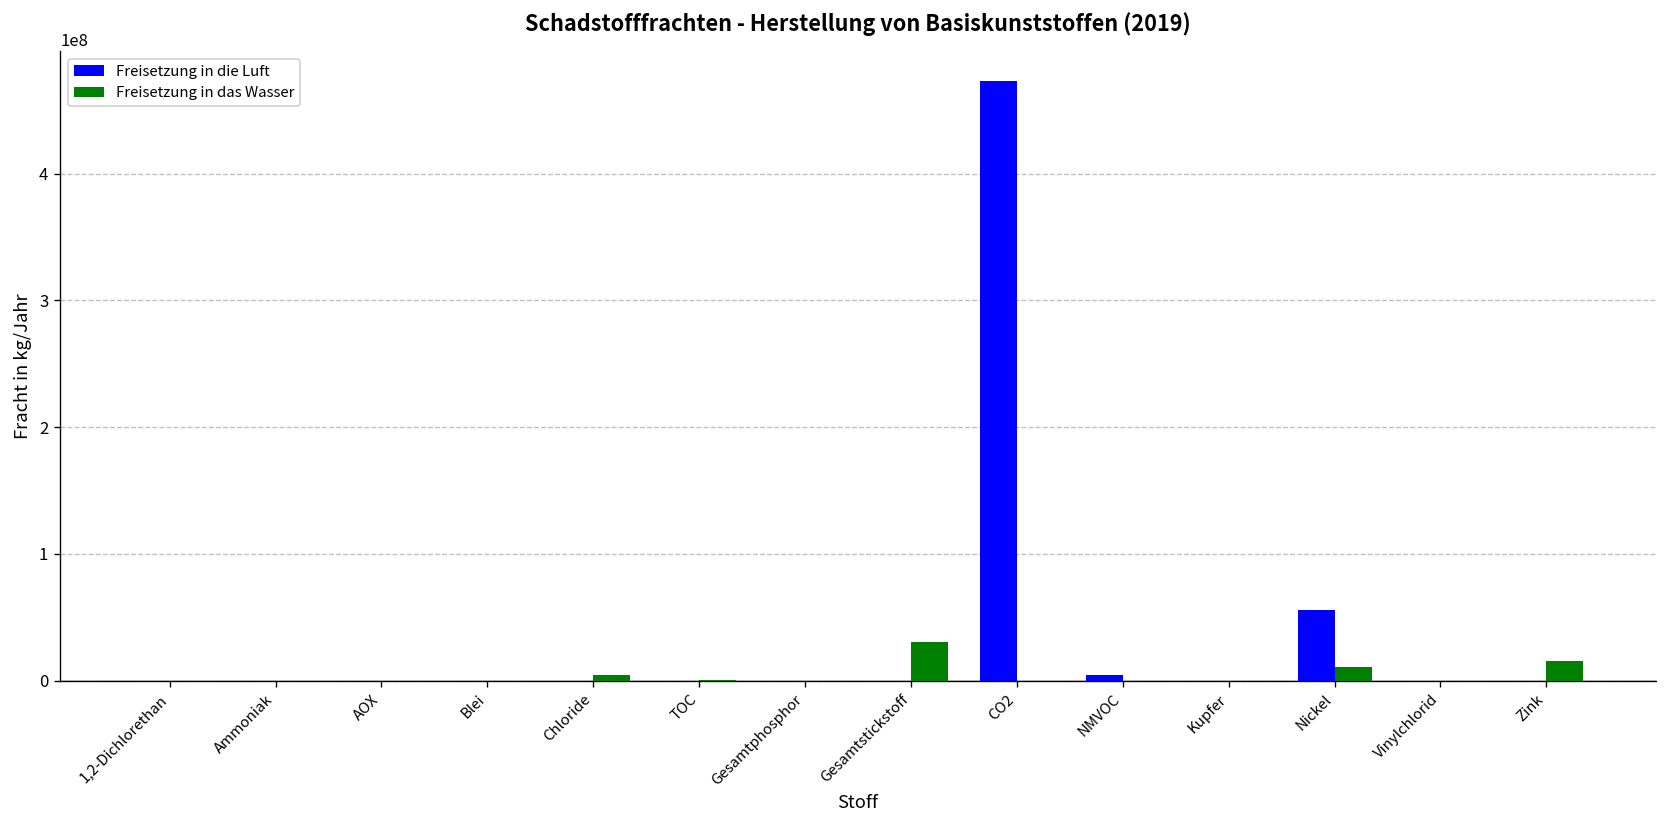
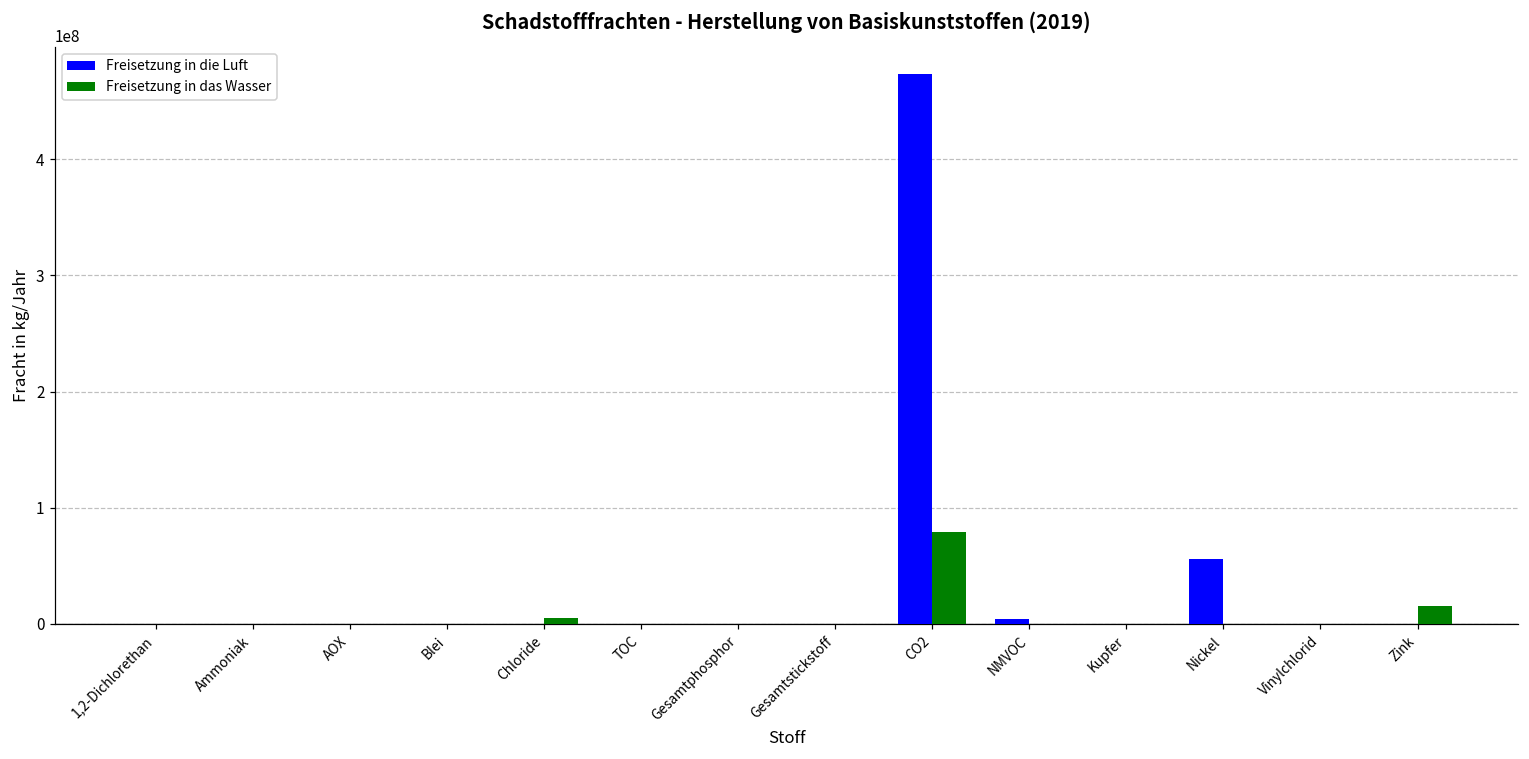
  {
    "Freisetzung in die Luft": {
      "AOX": 0,
      "Blei": 0,
      "Chloride": 0,
      "TOC": 0,
      "Gesamtphosphor": 0,
      "Gesamtstickstoff": 0,
      "CO2": 473000000,
      "NMVOC": 5000000,
      "Kupfer": 0,
      "Nickel": 56000000,
      "Zink": 0
    },
    "Freisetzung in das Wasser": {
      "1,2-Dichlorethan": 0,
      "Ammoniak": 0,
      "Chloride": 5000000,
-     "Gesamtstickstoff": 31000000,
-     "CO2": 0,
+     "Gesamtstickstoff": 0,
+     "CO2": 79000000,
      "NMVOC": 0,
-     "Nickel": 11000000,
+     "Nickel": 0,
      "Vinylchlorid": 0,
      "Zink": 16000000
    }
  }
